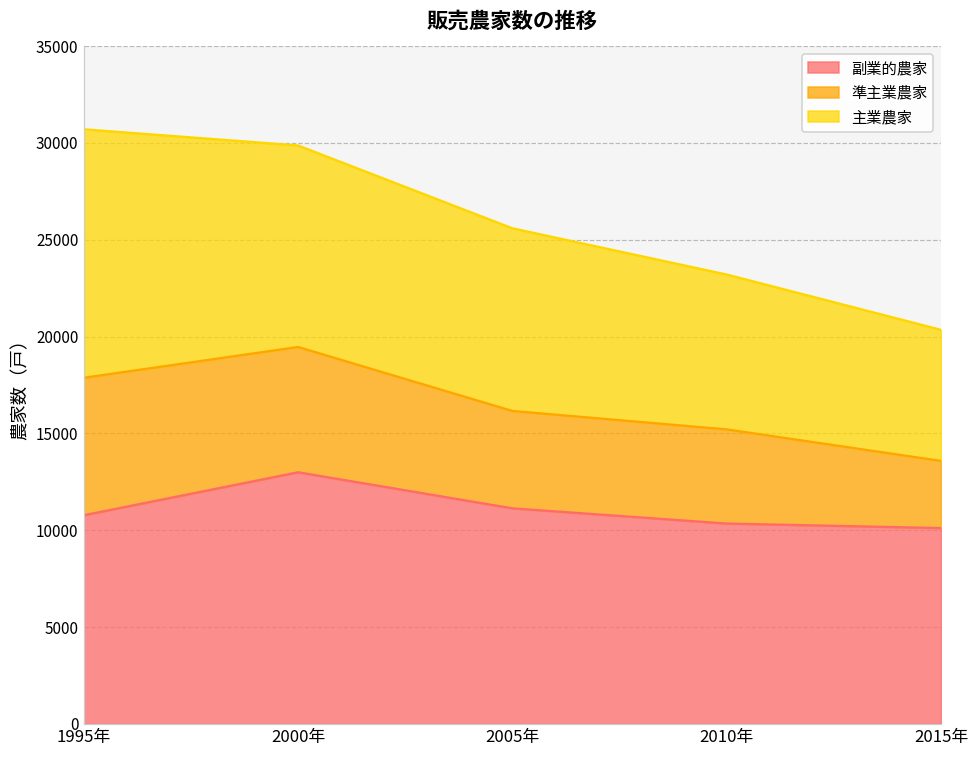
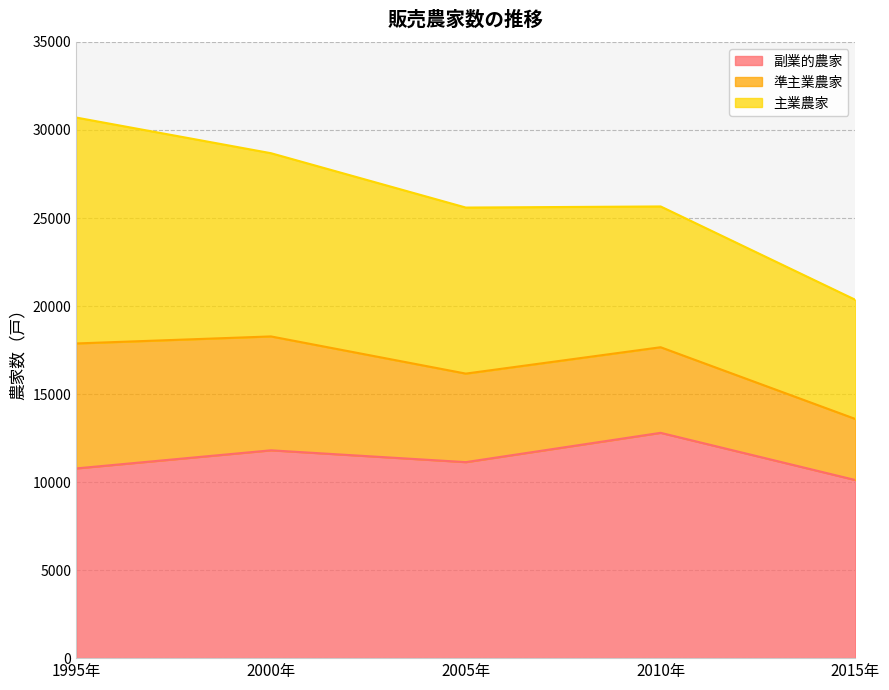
  {
    "副業的農家": {
      "1995年": 10800,
-     "2000年": 13000,
+     "2000年": 11800,
      "2005年": 11100,
-     "2010年": 10300,
+     "2010年": 12800,
      "2015年": 10100
    }
  }
